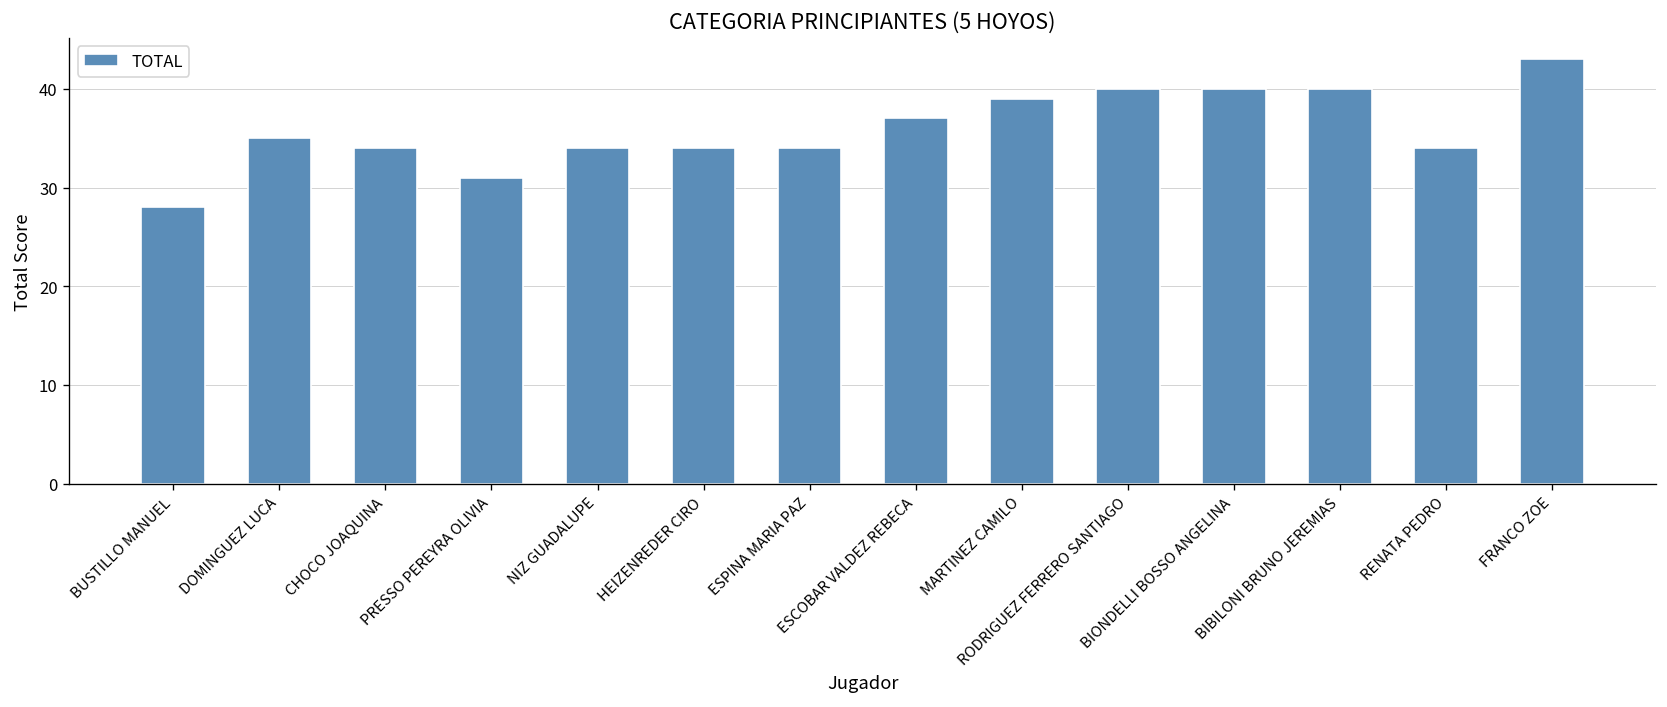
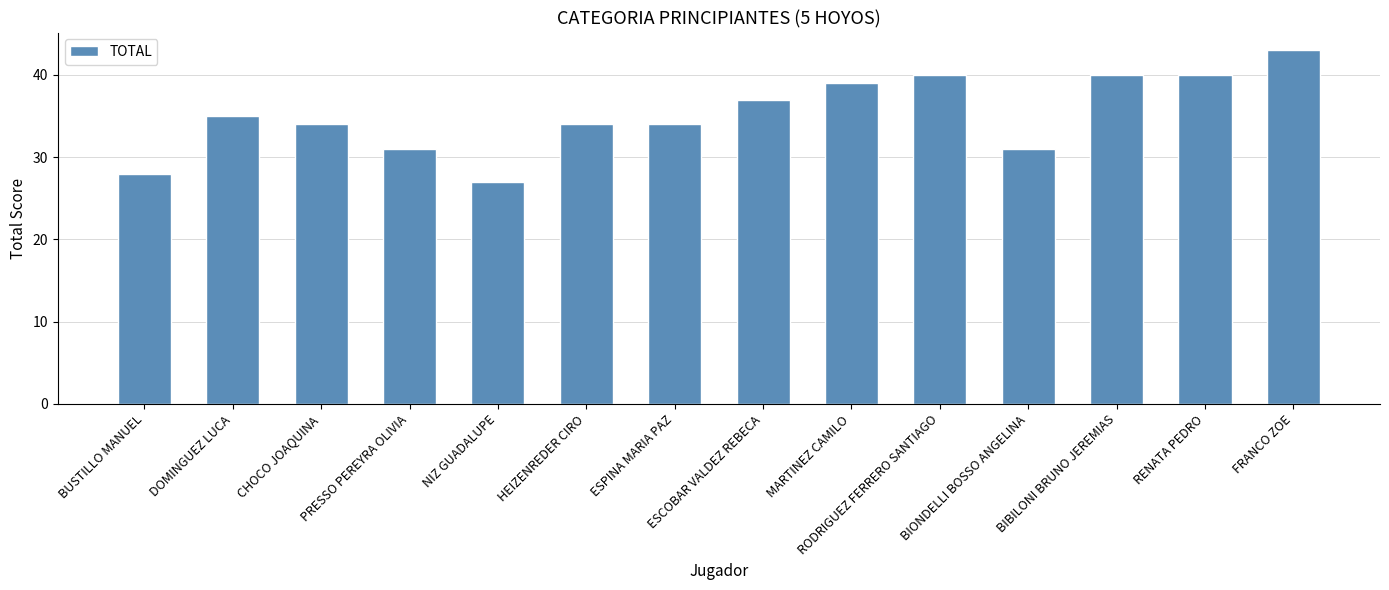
  {
    "BUSTILLO MANUEL": 28,
    "DOMINGUEZ LUCA": 35,
    "CHOCO JOAQUINA": 34,
    "PRESSO PEREYRA OLIVIA": 31,
-   "NIZ GUADALUPE": 34,
+   "NIZ GUADALUPE": 27,
    "HEIZENREDER CIRO": 34,
    "ESPINA MARIA PAZ": 34,
    "ESCOBAR VALDEZ REBECA": 37,
    "MARTINEZ CAMILO": 39,
    "RODRIGUEZ FERRERO SANTIAGO": 40,
-   "BIONDELLI BOSSO ANGELINA": 40,
+   "BIONDELLI BOSSO ANGELINA": 31,
    "BIBILONI BRUNO JEREMIAS": 40,
-   "RENATA PEDRO": 34,
+   "RENATA PEDRO": 40,
    "FRANCO ZOE": 43
  }
